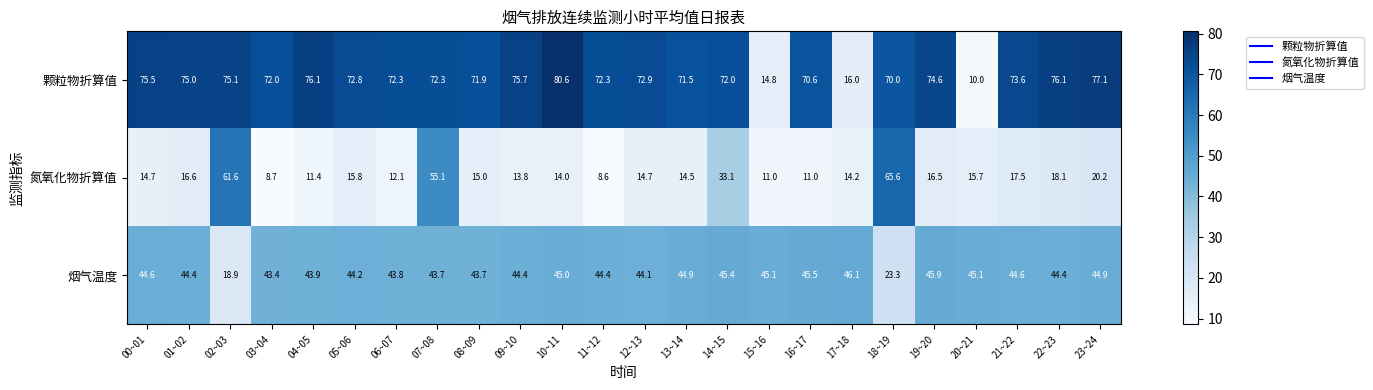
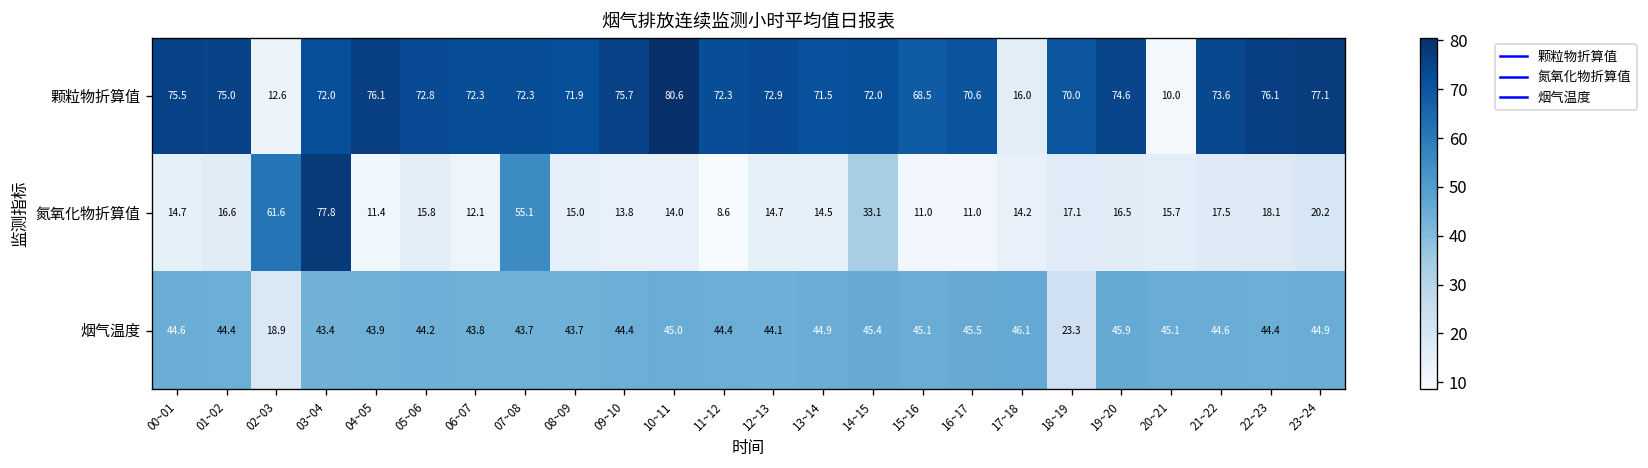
  {
    "颗粒物折算值": {
      "00~01": 75.5,
      "01~02": 75.0,
-     "02~03": 75.1,
+     "02~03": 12.6,
      "03~04": 72.0,
      "04~05": 76.1,
      "05~06": 72.8,
      "06~07": 72.3,
      "07~08": 72.3,
      "08~09": 71.9,
      "09~10": 75.7,
      "10~11": 80.6,
      "11~12": 72.3,
      "12~13": 72.9,
      "13~14": 71.5,
      "14~15": 72.0,
-     "15~16": 14.8,
+     "15~16": 68.5,
      "16~17": 70.6,
      "17~18": 16.0,
      "18~19": 70.0,
      "19~20": 74.6,
      "20~21": 10.0,
      "21~22": 73.6,
      "22~23": 76.1,
      "23~24": 77.1
    },
    "氮氧化物折算值": {
      "00~01": 14.7,
      "01~02": 16.6,
      "02~03": 61.6,
-     "03~04": 8.7,
+     "03~04": 77.8,
      "04~05": 11.4,
      "05~06": 15.8,
      "06~07": 12.1,
      "07~08": 55.1,
      "08~09": 15.0,
      "09~10": 13.8,
      "10~11": 14.0,
      "11~12": 8.6,
      "12~13": 14.7,
      "13~14": 14.5,
      "14~15": 33.1,
      "15~16": 11.0,
      "16~17": 11.0,
      "17~18": 14.2,
-     "18~19": 65.6,
+     "18~19": 17.1,
      "19~20": 16.5,
      "20~21": 15.7,
      "21~22": 17.5,
      "22~23": 18.1,
      "23~24": 20.2
    },
    "烟气温度": {
      "00~01": 44.6,
      "01~02": 44.4,
      "02~03": 18.9,
      "03~04": 43.4,
      "04~05": 43.9,
      "05~06": 44.2,
      "06~07": 43.8,
      "07~08": 43.7,
      "08~09": 43.7,
      "09~10": 44.4,
      "10~11": 45.0,
      "11~12": 44.4,
      "12~13": 44.1,
      "13~14": 44.9,
      "14~15": 45.4,
      "15~16": 45.1,
      "16~17": 45.5,
      "17~18": 46.1,
      "18~19": 23.3,
      "19~20": 45.9,
      "20~21": 45.1,
      "21~22": 44.6,
      "22~23": 44.4,
      "23~24": 44.9
    }
  }
